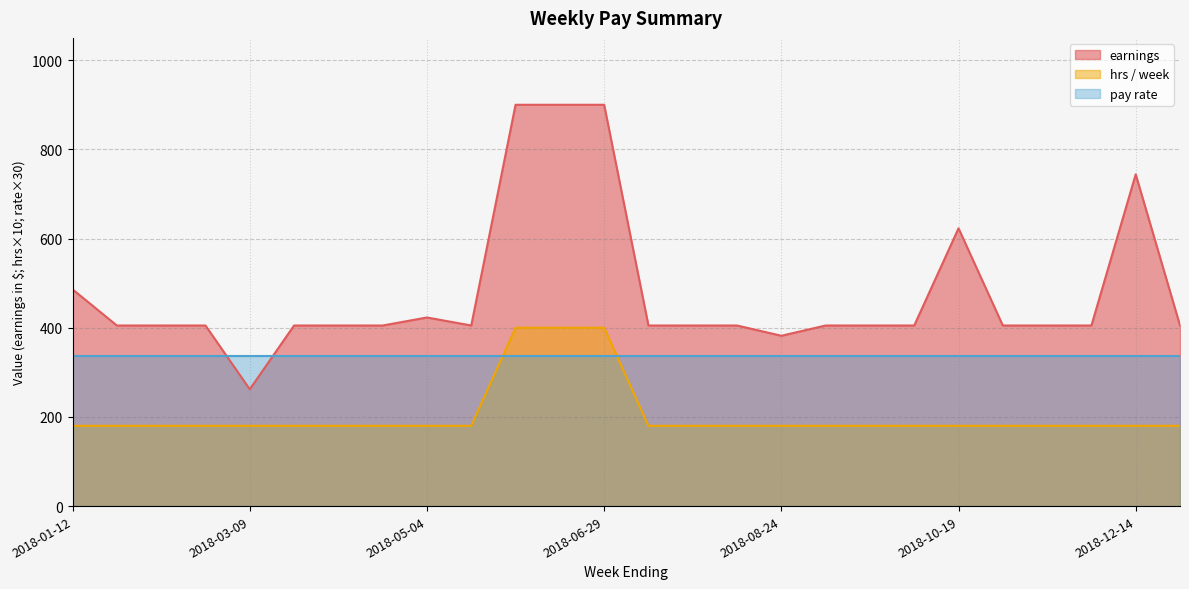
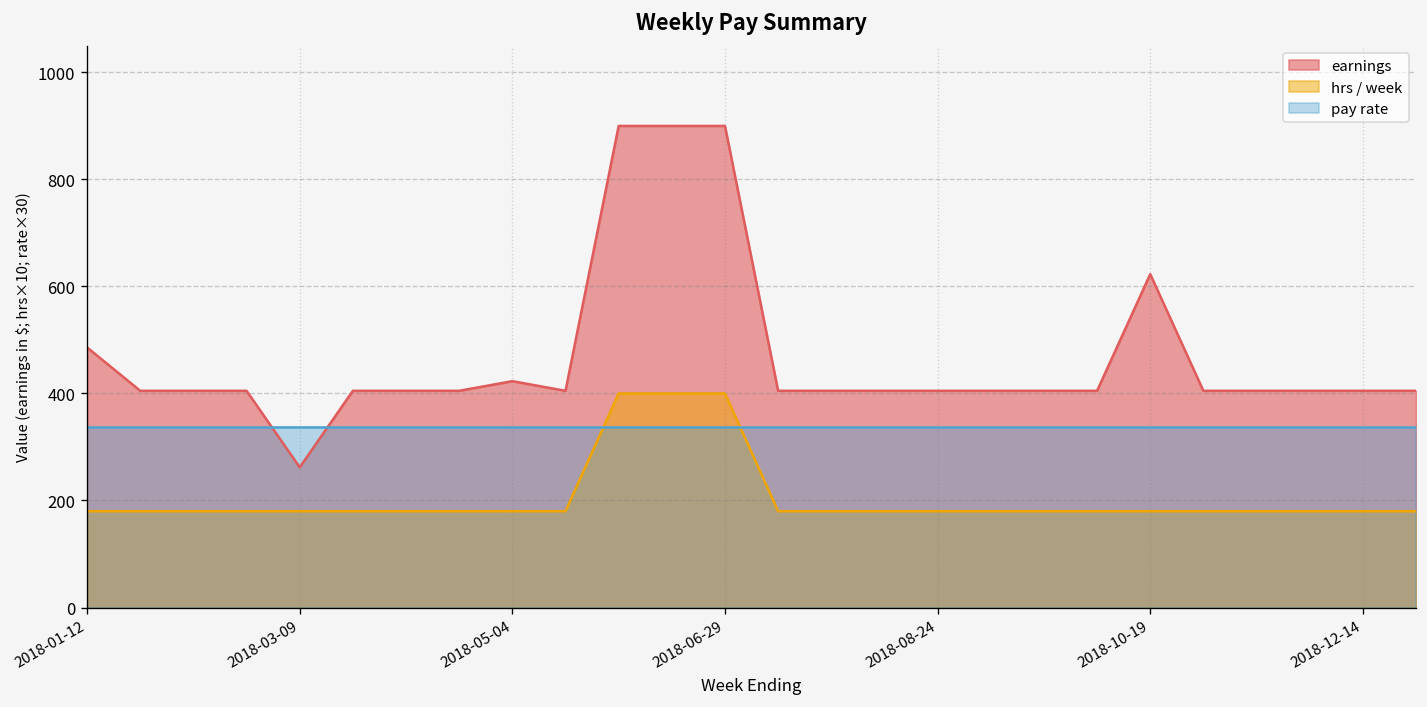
  {
    "earnings": {
      "2018-01-12": 490,
      "2018-03-09": 260,
      "2018-05-04": 420,
      "2018-06-29": 900,
-     "2018-08-24": 380,
+     "2018-08-24": 410,
      "2018-10-19": 620,
-     "2018-12-14": 740
+     "2018-12-14": 410
    },
    "hrs / week": {
      "2018-01-12": 180,
      "2018-03-09": 180,
      "2018-05-04": 180,
      "2018-06-29": 400,
      "2018-08-24": 180,
      "2018-10-19": 180,
      "2018-12-14": 180
    },
    "pay rate": {
      "2018-01-12": 340,
      "2018-03-09": 340,
      "2018-05-04": 340,
      "2018-06-29": 340,
      "2018-08-24": 340,
      "2018-10-19": 340,
      "2018-12-14": 340
    }
  }
